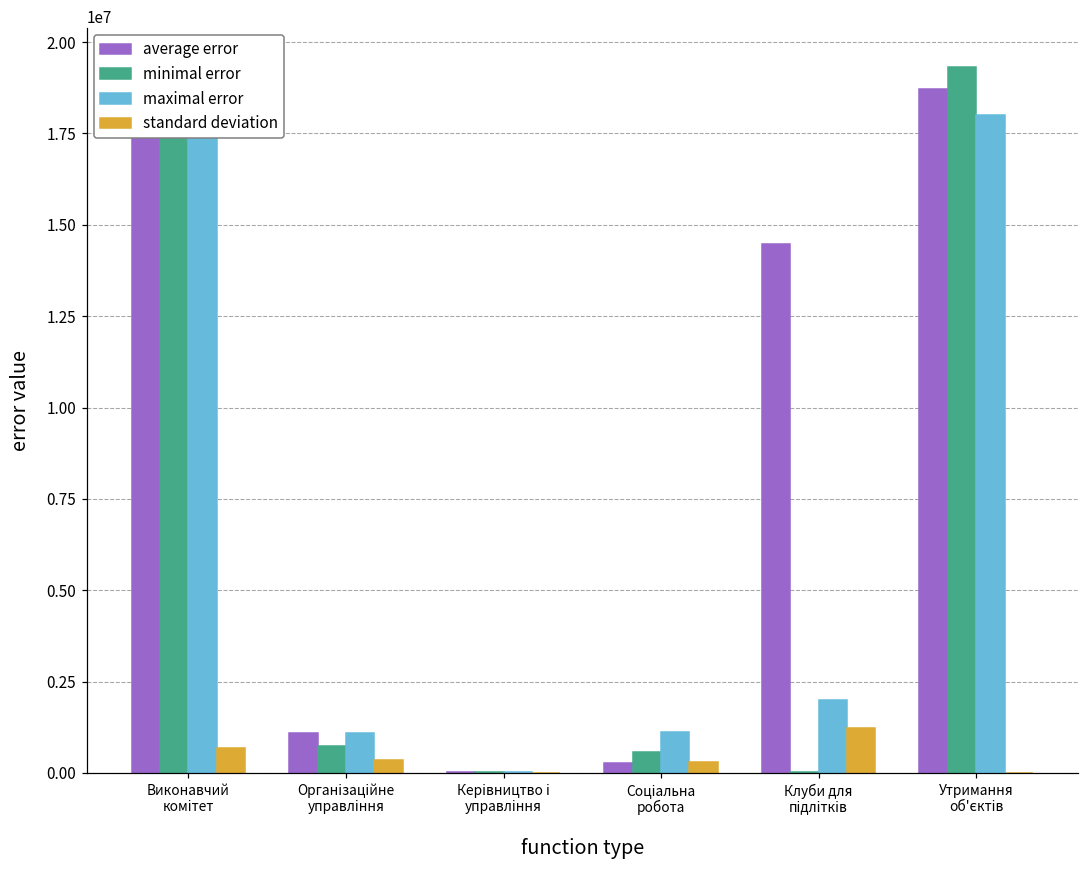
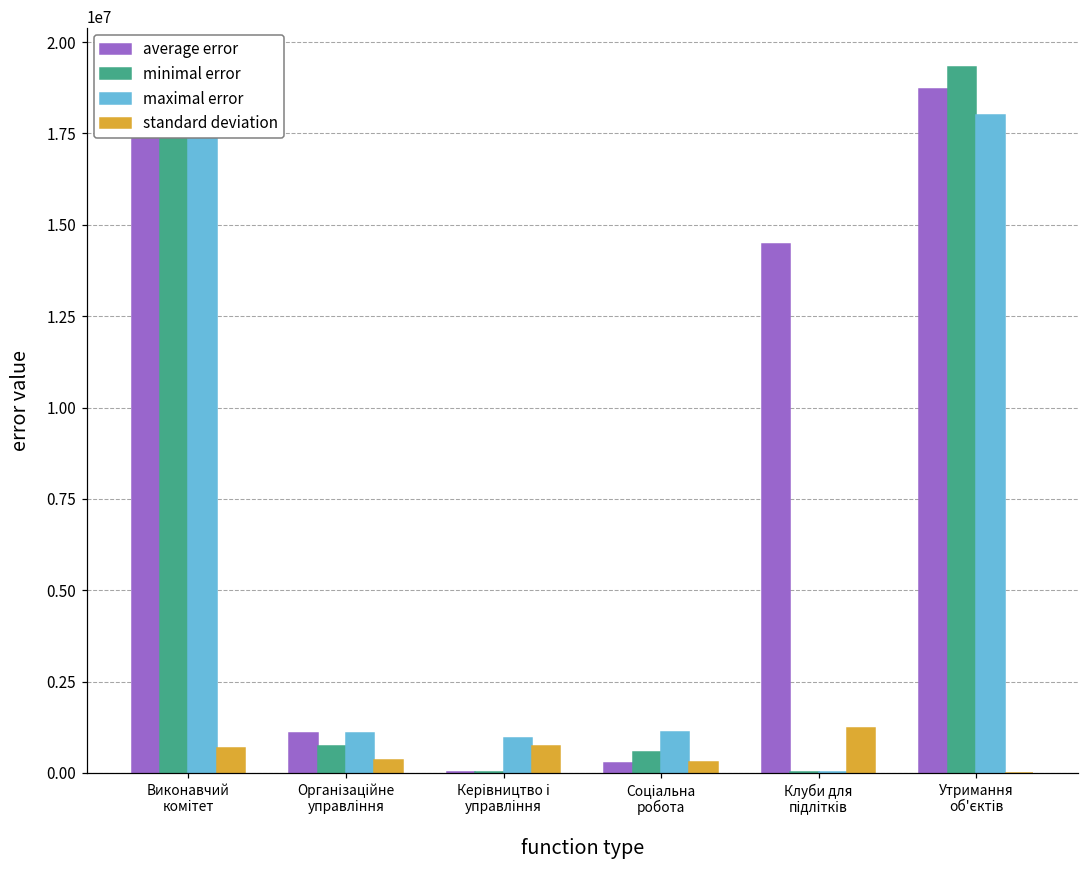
  {
    "average error": {
      "Організаційне управління": 1100000,
      "Соціальна робота": 300000,
      "Клуби для підлітків": 14500000,
      "Утримання об'єктів": 18700000
    },
    "minimal error": {
      "Організаційне управління": 700000,
      "Соціальна робота": 600000,
      "Утримання об'єктів": 19300000
    },
    "maximal error": {
      "Організаційне управління": 1100000,
-     "Керівництво і управління": 0,
+     "Керівництво і управління": 900000,
      "Соціальна робота": 1100000,
-     "Клуби для підлітків": 2000000,
+     "Клуби для підлітків": 0,
      "Утримання об'єктів": 18000000
    },
    "standard deviation": {
      "Виконавчий комітет": 700000,
      "Організаційне управління": 400000,
-     "Керівництво і управління": 0,
+     "Керівництво і управління": 700000,
      "Соціальна робота": 300000,
      "Клуби для підлітків": 1200000,
      "Утримання об'єктів": 0
    }
  }
